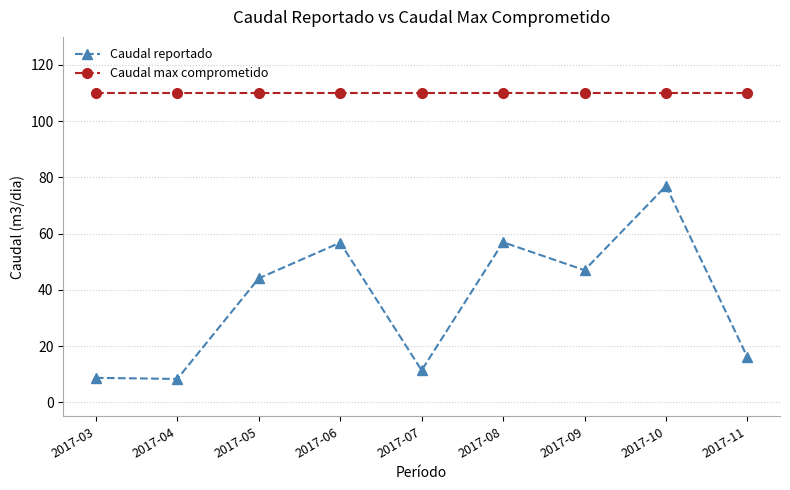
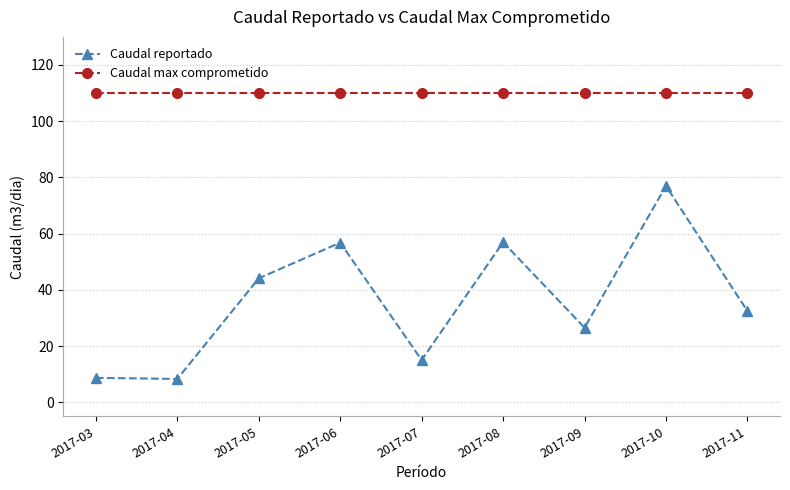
  {
    "Caudal reportado": {
      "2017-03": 9,
      "2017-04": 8,
      "2017-05": 44,
      "2017-06": 57,
-     "2017-07": 11,
+     "2017-07": 15,
      "2017-08": 57,
-     "2017-09": 47,
+     "2017-09": 27,
      "2017-10": 77,
-     "2017-11": 16
+     "2017-11": 32
    },
    "Caudal max comprometido": {
      "2017-03": 110,
      "2017-04": 110,
      "2017-05": 110,
      "2017-06": 110,
      "2017-07": 110,
      "2017-08": 110,
      "2017-09": 110,
      "2017-10": 110,
      "2017-11": 110
    }
  }
